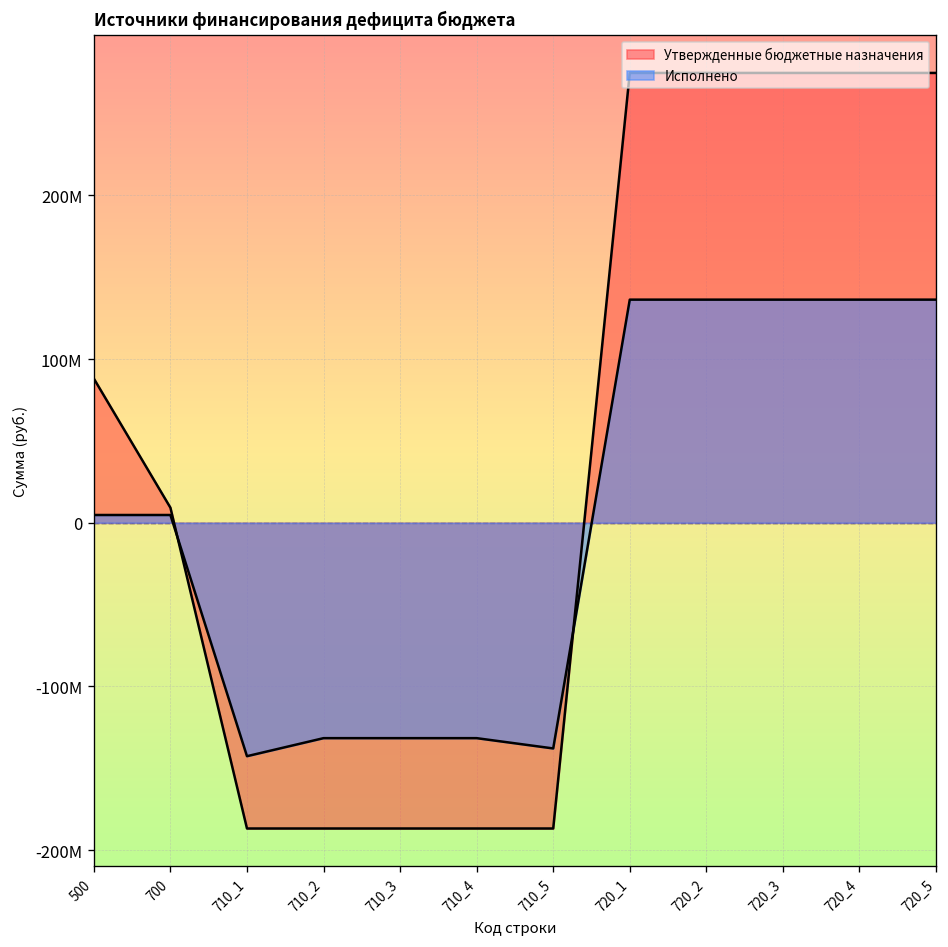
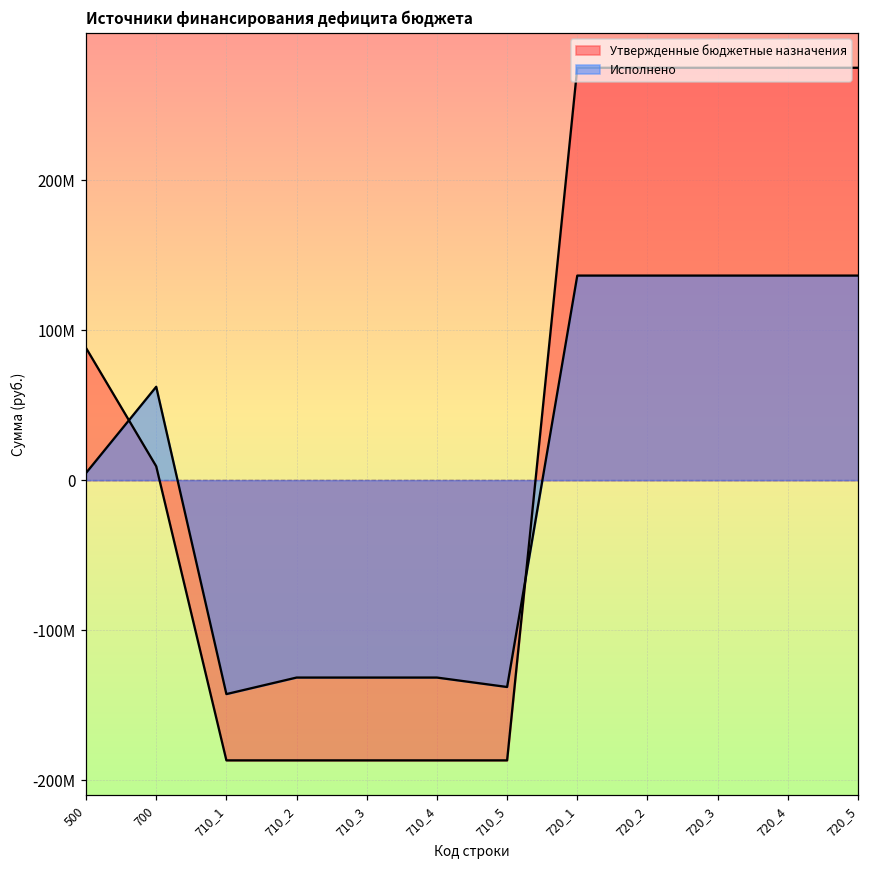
  {
    "Исполнено": {
-     "700": 5000000
+     "700": 62000000
    }
  }
